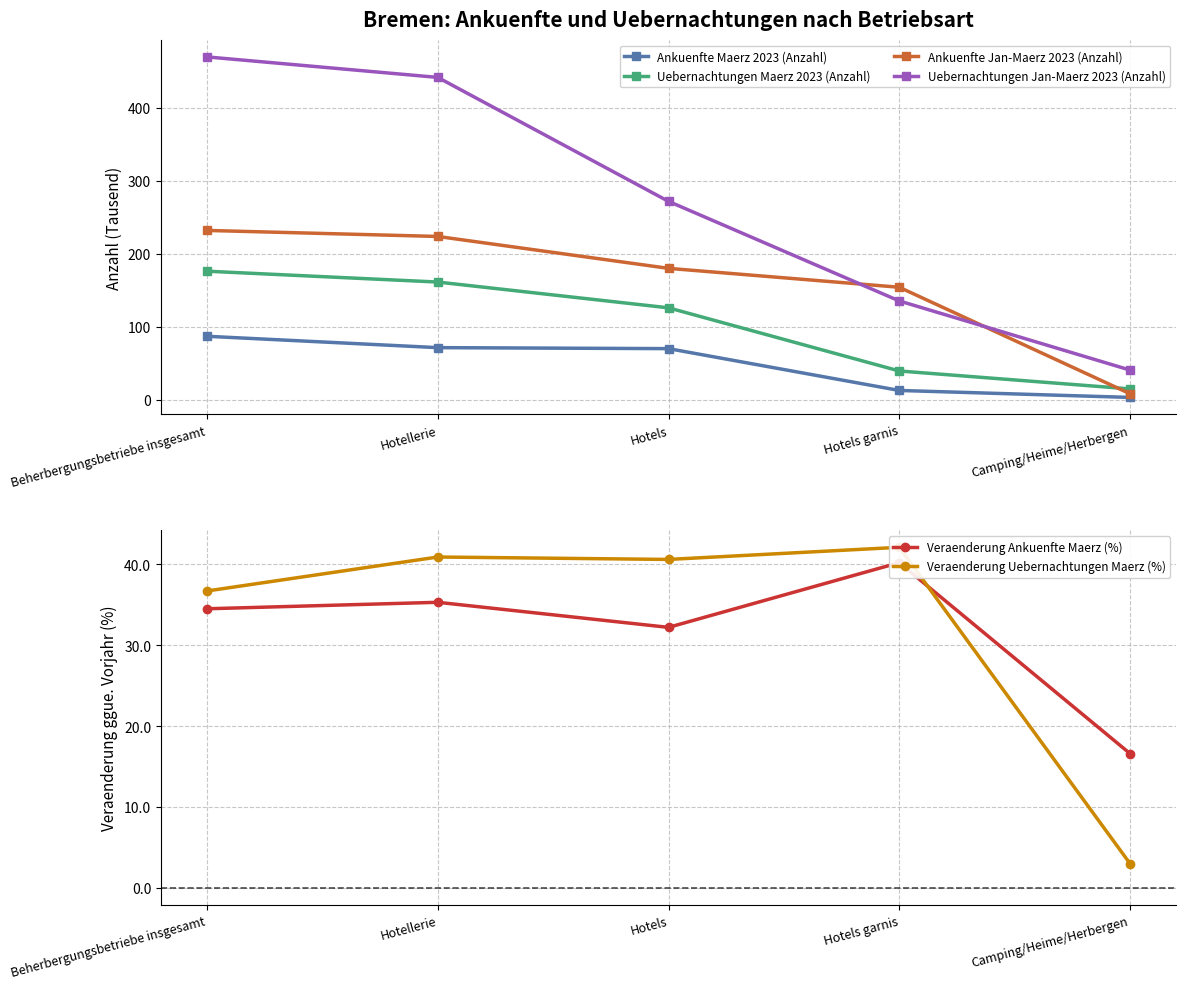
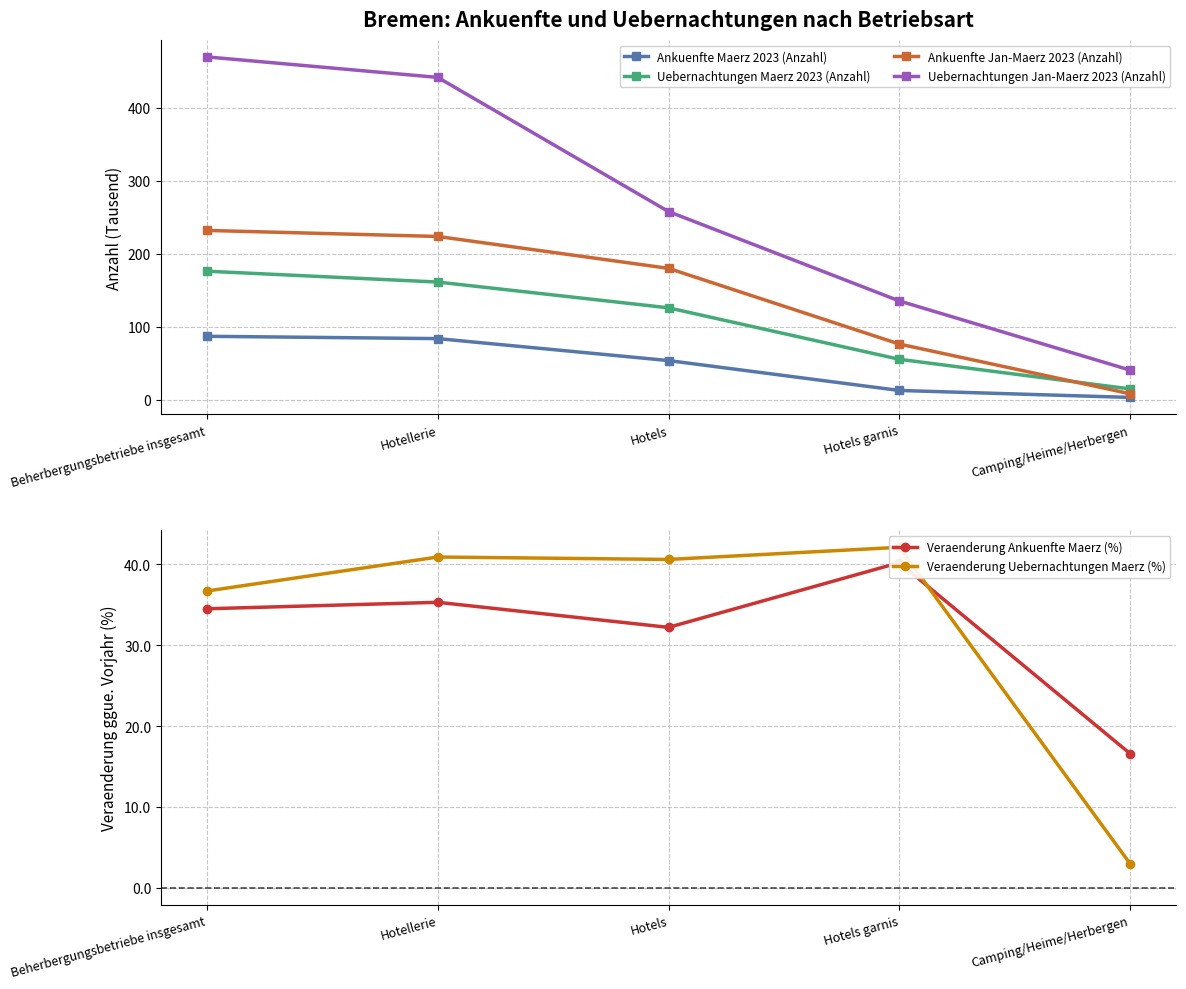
  {
    "Bremen: Ankuenfte und Uebernachtungen nach Betriebsart": {
      "Ankuenfte Maerz 2023 (Anzahl)": {
        "Beherbergungsbetriebe insgesamt": 90,
-       "Hotellerie": 70,
-       "Hotels": 70,
+       "Hotellerie": 80,
+       "Hotels": 50,
        "Hotels garnis": 10,
        "Camping/Heime/Herbergen": 0
      },
      "Uebernachtungen Maerz 2023 (Anzahl)": {
        "Beherbergungsbetriebe insgesamt": 180,
        "Hotellerie": 160,
        "Hotels": 130,
-       "Hotels garnis": 40,
+       "Hotels garnis": 60,
        "Camping/Heime/Herbergen": 10
      },
      "Ankuenfte Jan-Maerz 2023 (Anzahl)": {
        "Beherbergungsbetriebe insgesamt": 230,
        "Hotellerie": 220,
        "Hotels": 180,
-       "Hotels garnis": 150,
+       "Hotels garnis": 80,
        "Camping/Heime/Herbergen": 10
      },
      "Uebernachtungen Jan-Maerz 2023 (Anzahl)": {
        "Beherbergungsbetriebe insgesamt": 470,
        "Hotellerie": 440,
-       "Hotels": 270,
+       "Hotels": 260,
        "Hotels garnis": 140,
        "Camping/Heime/Herbergen": 40
      }
    }
  }
